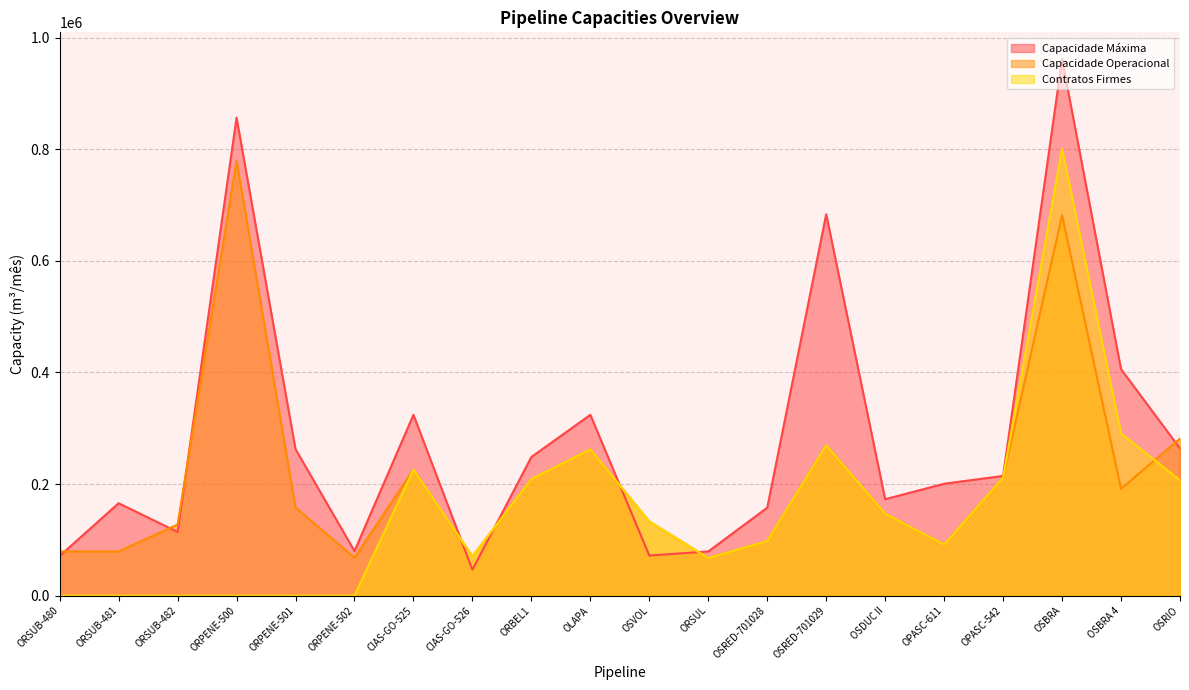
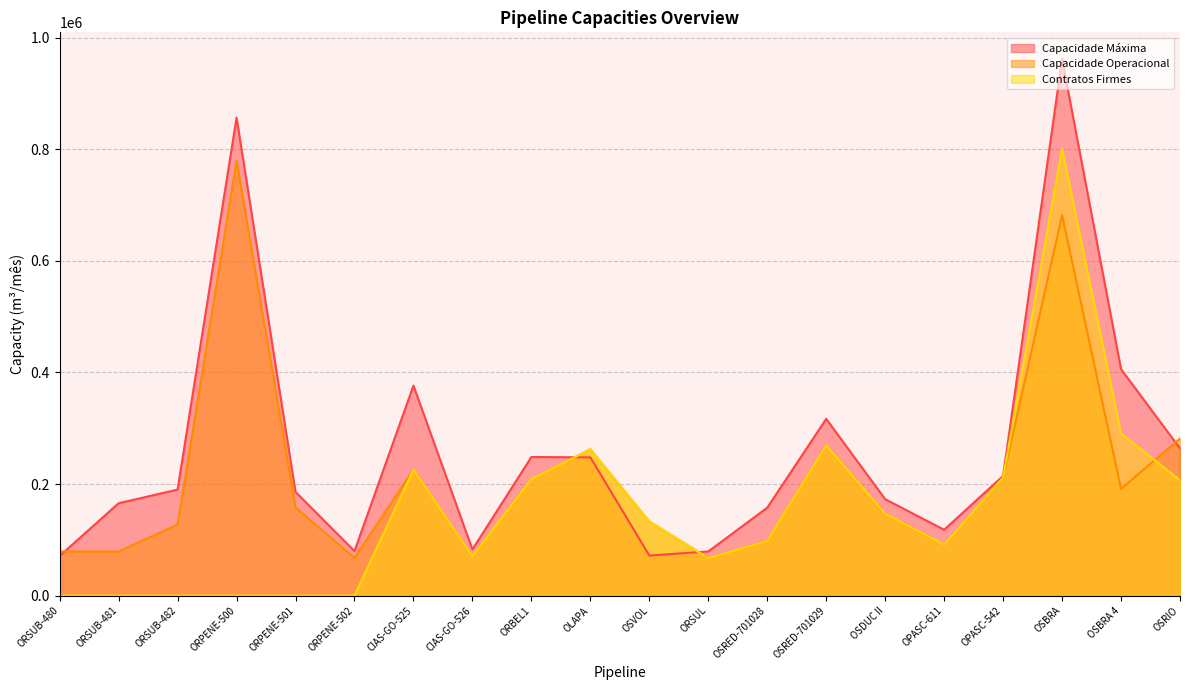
  {
    "Capacidade Máxima": {
      "ORSUB-480": 70000,
      "ORSUB-481": 170000,
-     "ORSUB-482": 110000,
+     "ORSUB-482": 190000,
      "ORPENE-500": 860000,
-     "ORPENE-501": 260000,
+     "ORPENE-501": 190000,
      "ORPENE-502": 80000,
-     "CIAS-GO-525": 320000,
-     "CIAS-GO-526": 50000,
+     "CIAS-GO-525": 380000,
+     "CIAS-GO-526": 80000,
      "ORBEL1": 250000,
-     "OLAPA": 320000,
+     "OLAPA": 250000,
      "OSVOL": 70000,
      "ORSUL": 80000,
      "OSRED-701028": 160000,
-     "OSRED-701029": 680000,
+     "OSRED-701029": 320000,
      "OSDUC II": 170000,
-     "OPASC-611": 200000,
+     "OPASC-611": 120000,
      "OSBRA 4": 410000,
      "OSRIO": 260000
    }
  }
